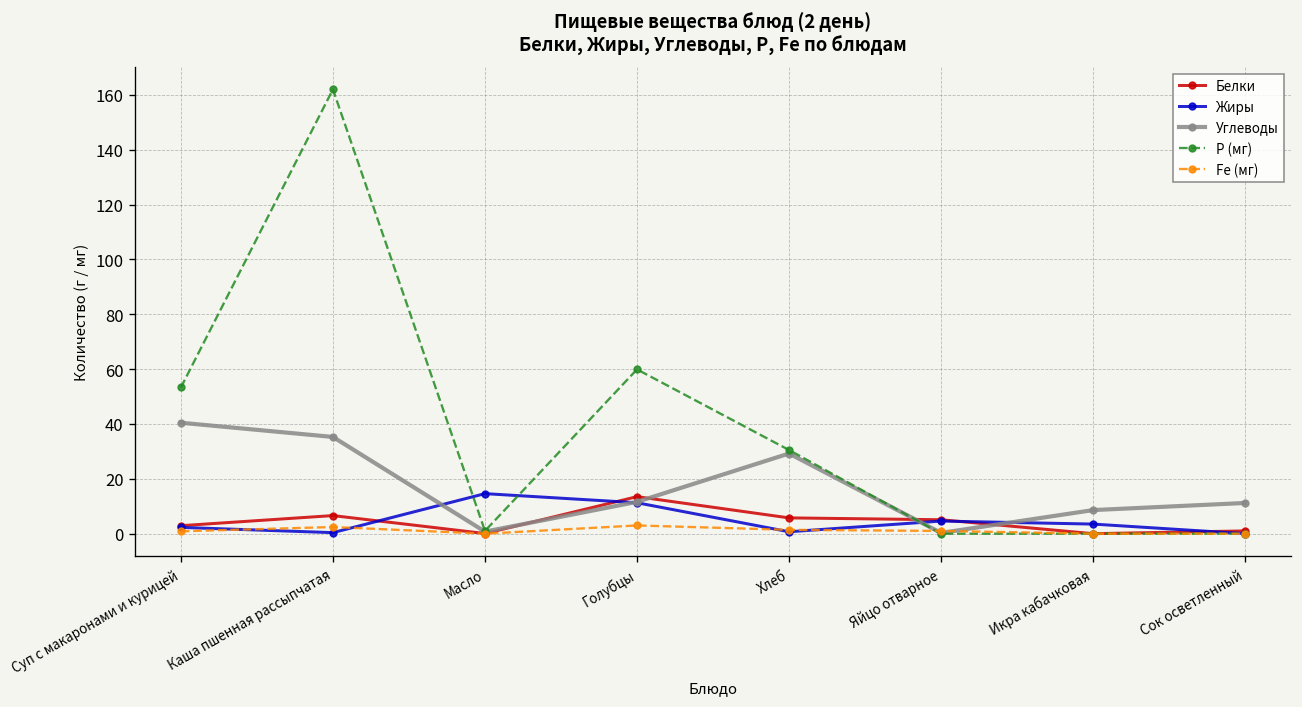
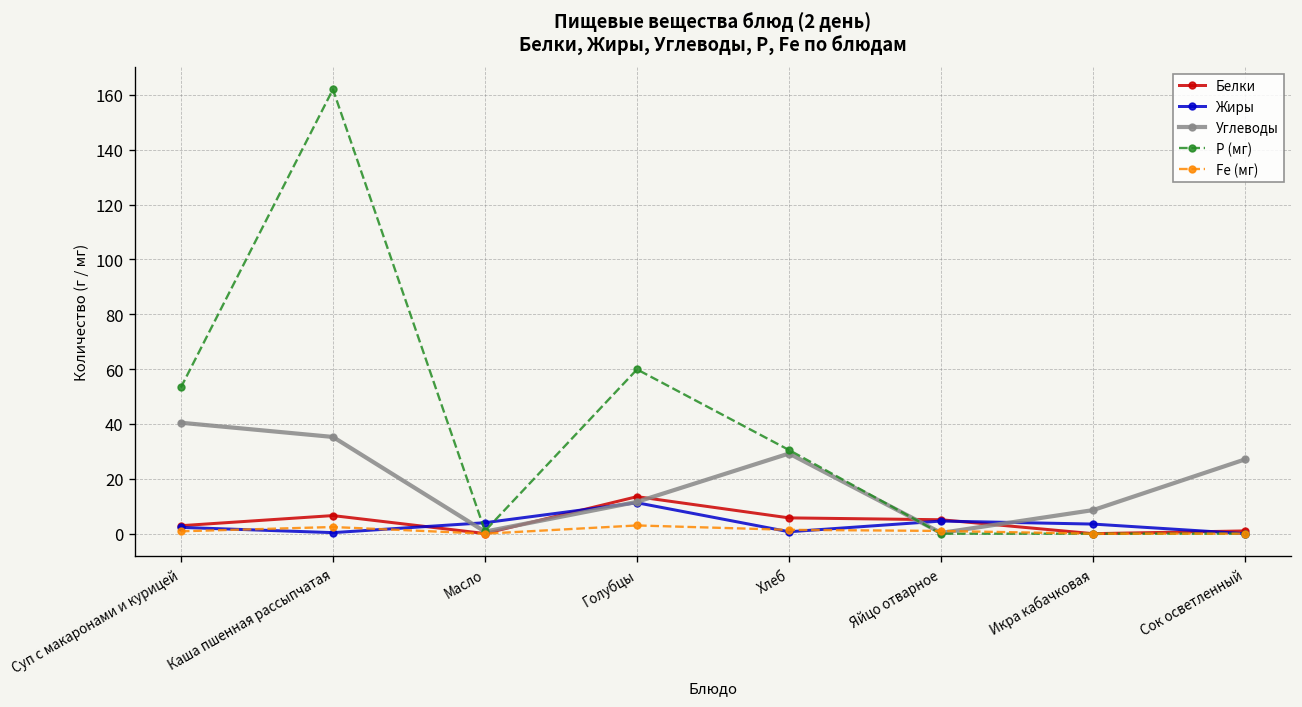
  {
    "Белки": {
      "Каша пшенная рассыпчатая": 7,
      "Голубцы": 14,
      "Хлеб": 6
    },
    "Жиры": {
      "Каша пшенная рассыпчатая": 0,
-     "Масло": 15,
+     "Масло": 4,
      "Икра кабачковая": 4
    },
    "Углеводы": {
      "Суп с макаронами и курицей": 40,
      "Каша пшенная рассыпчатая": 35,
      "Хлеб": 29,
      "Икра кабачковая": 9,
-     "Сок осветленный": 11
+     "Сок осветленный": 27
    },
    "Р (мг)": {
      "Суп с макаронами и курицей": 53,
      "Каша пшенная рассыпчатая": 162,
      "Голубцы": 60,
      "Хлеб": 31
    },
    "Fe (мг)": {
      "Суп с макаронами и курицей": 1,
      "Каша пшенная рассыпчатая": 2,
      "Голубцы": 3
    }
  }
